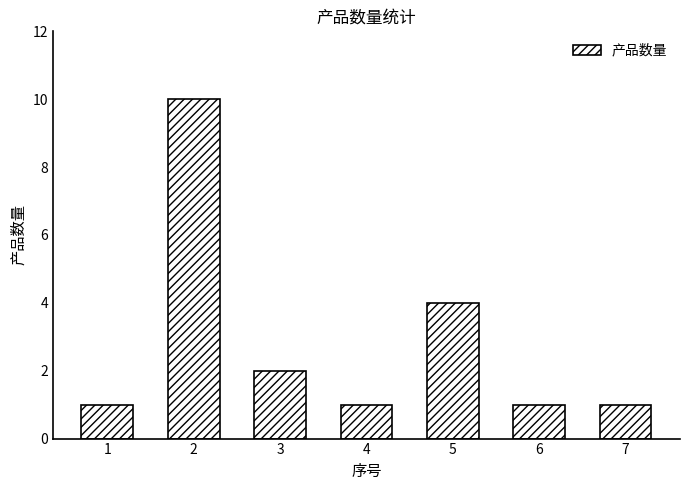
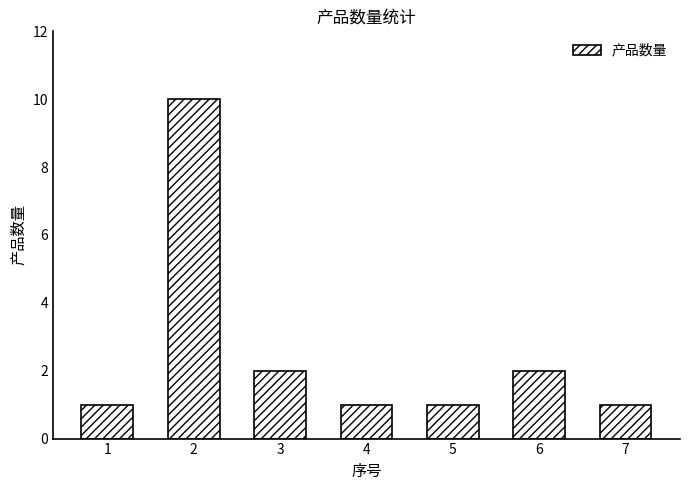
  {
    "1": 1,
    "2": 10,
    "3": 2,
    "4": 1,
-   "5": 4,
-   "6": 1,
+   "5": 1,
+   "6": 2,
    "7": 1
  }
